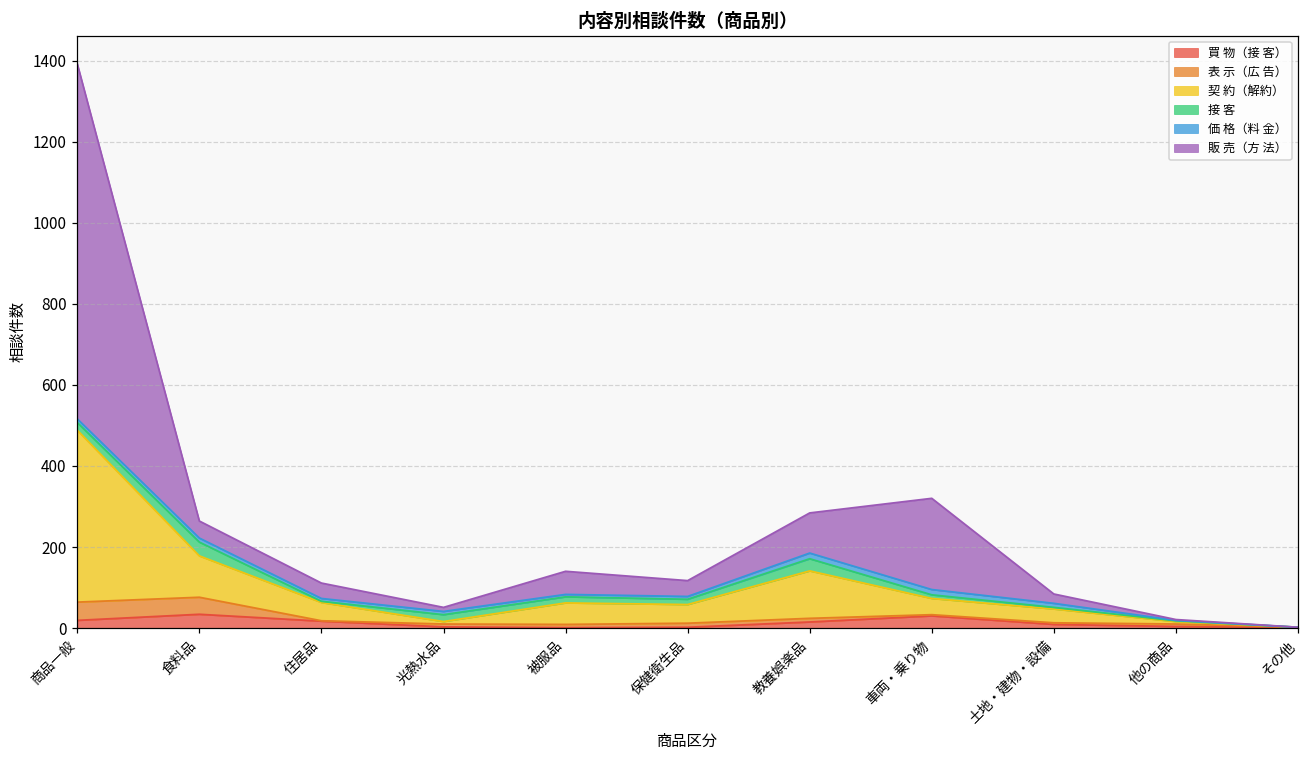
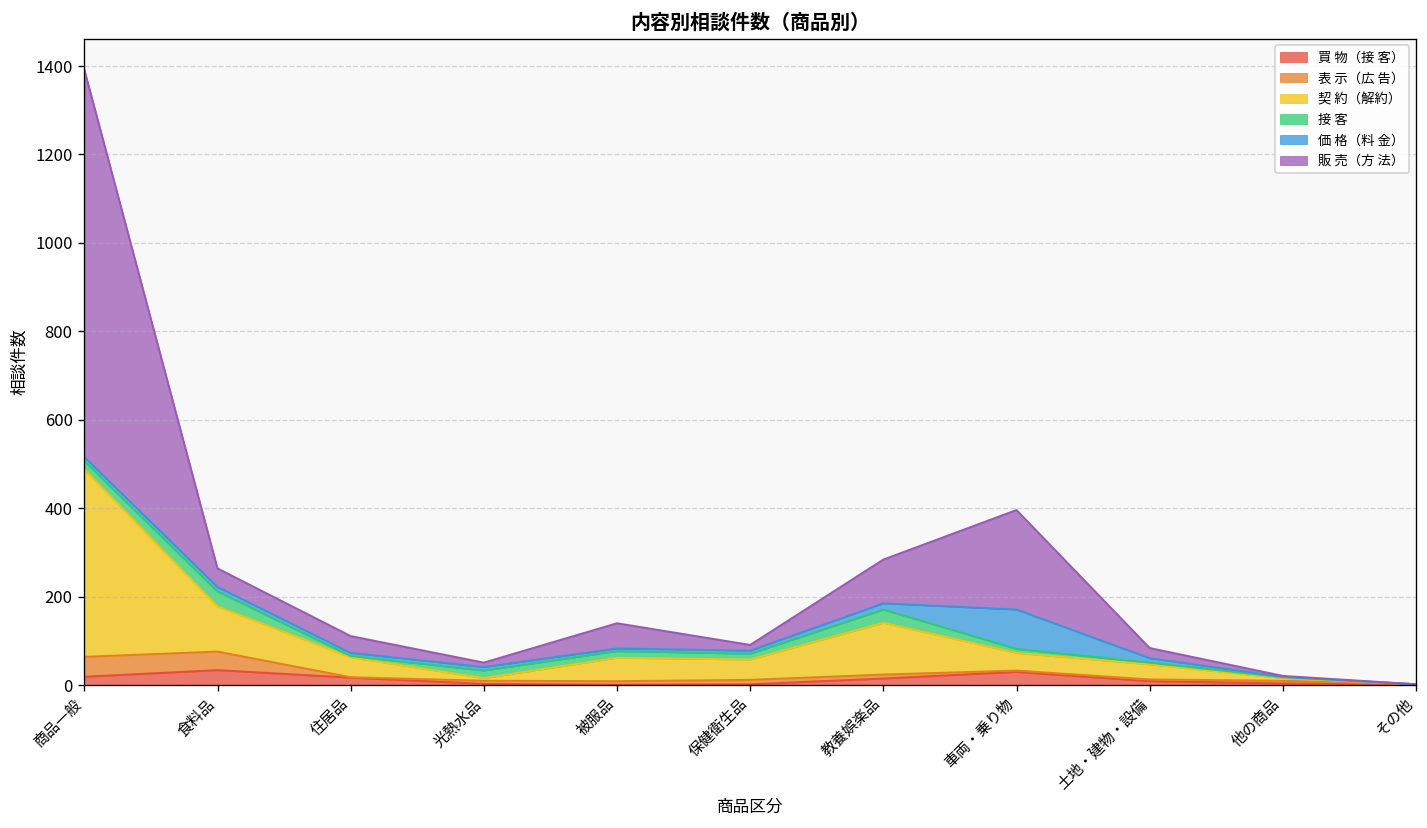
  {
    "契 約（解約）": {
      "商品一般": 420,
      "食料品": 100,
      "被服品": 50,
      "保健衛生品": 50,
      "教養娯楽品": 120,
      "車両・乗り物": 40
    },
    "接 客": {
      "商品一般": 20,
      "食料品": 30,
      "光熱水品": 20,
      "保健衛生品": 10,
      "教養娯楽品": 30,
      "車両・乗り物": 10
    },
    "価 格（料 金）": {
      "商品一般": 10,
      "食料品": 10,
      "住居品": 10,
      "光熱水品": 10,
      "保健衛生品": 10,
      "教養娯楽品": 10,
-     "車両・乗り物": 10,
+     "車両・乗り物": 90,
      "土地・建物・設備": 10
    },
    "販 売（方 法）": {
      "商品一般": 880,
      "食料品": 40,
      "住居品": 40,
      "光熱水品": 10,
      "被服品": 60,
-     "保健衛生品": 40,
+     "保健衛生品": 10,
      "教養娯楽品": 100,
      "車両・乗り物": 230,
      "土地・建物・設備": 20
    }
  }
